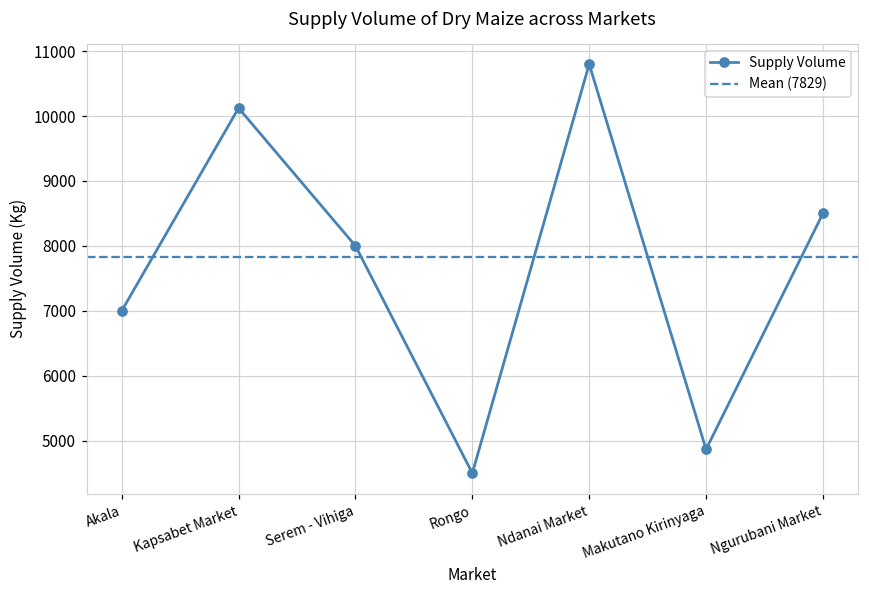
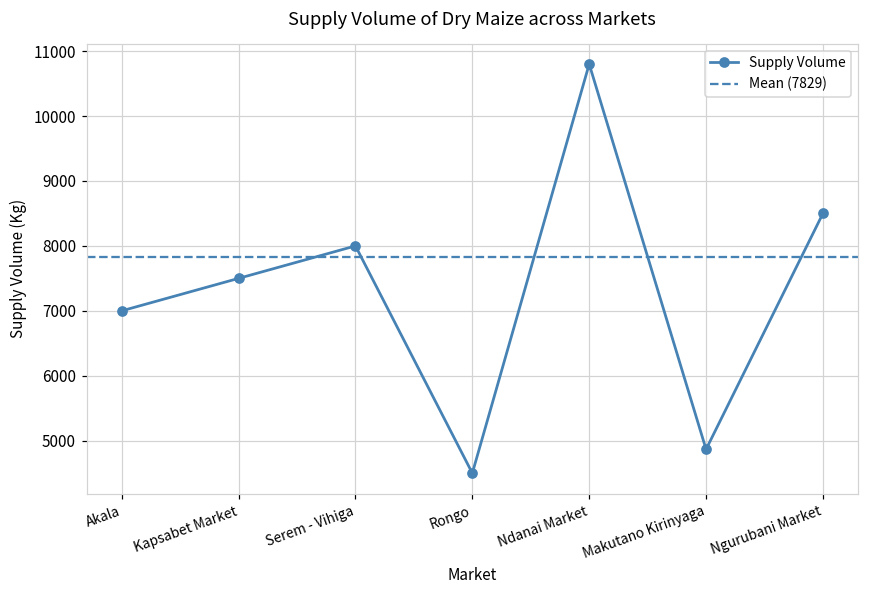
  {
    "Akala": 7000,
-   "Kapsabet Market": 10100,
+   "Kapsabet Market": 7500,
    "Serem - Vihiga": 8000,
    "Rongo": 4500,
    "Ndanai Market": 10800,
    "Makutano Kirinyaga": 4900,
    "Ngurubani Market": 8500
  }
